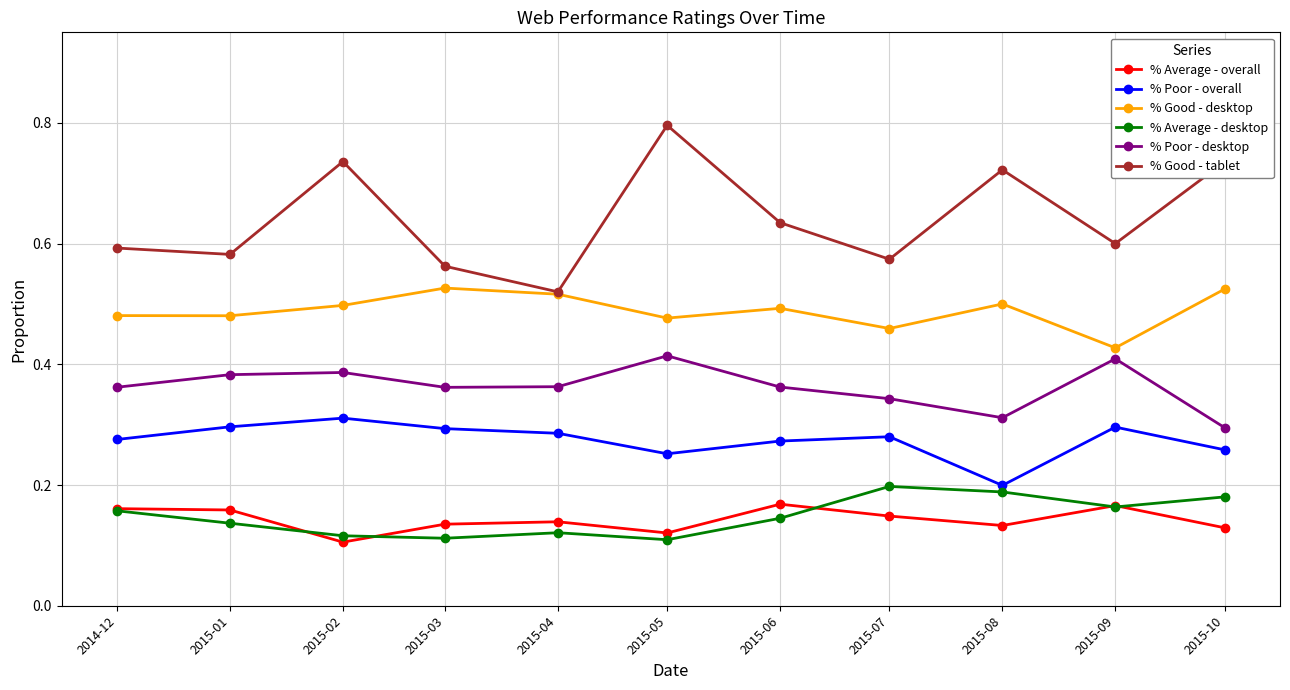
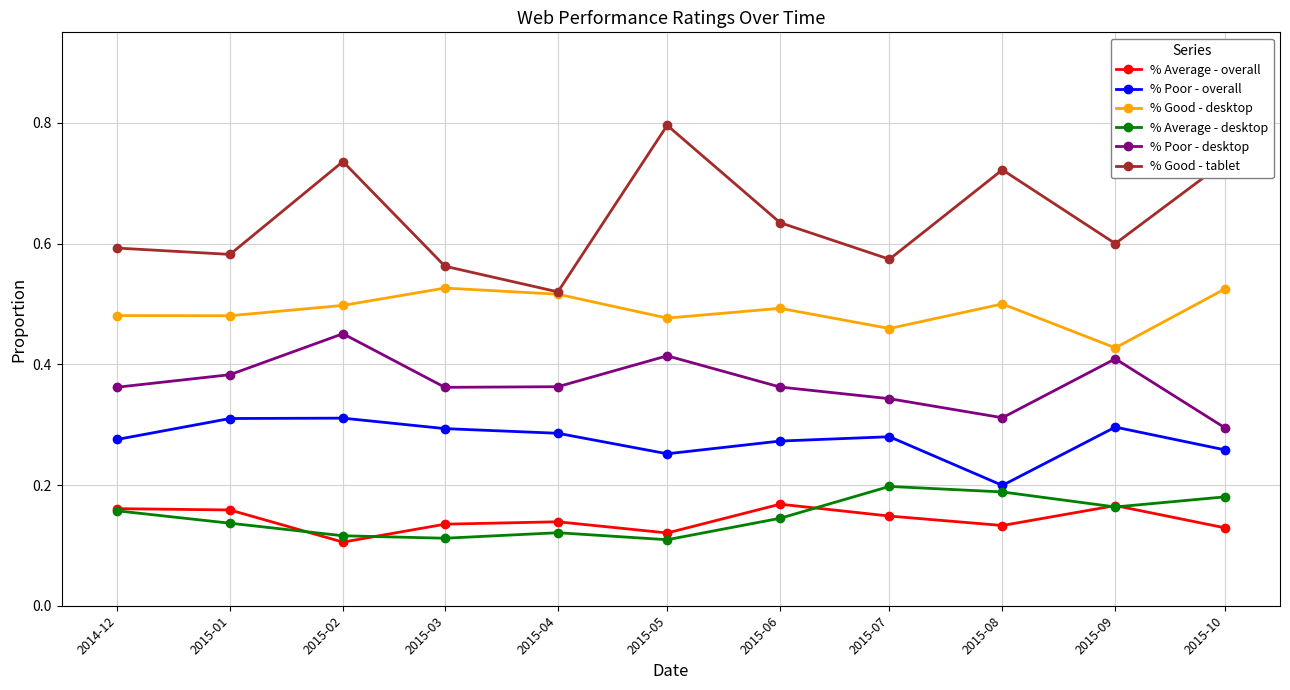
  {
    "% Average - overall": {
      "2015-01": 0.16,
      "2015-02": 0.11,
      "2015-03": 0.14,
      "2015-04": 0.14,
      "2015-05": 0.12,
      "2015-06": 0.17,
      "2015-07": 0.15,
      "2015-08": 0.13,
      "2015-10": 0.13
    },
    "% Poor - overall": {
      "2014-12": 0.28,
-     "2015-01": 0.30,
+     "2015-01": 0.31,
      "2015-02": 0.31,
      "2015-03": 0.29,
      "2015-04": 0.29,
      "2015-05": 0.25,
      "2015-06": 0.27,
      "2015-07": 0.28,
      "2015-08": 0.20,
      "2015-09": 0.30,
      "2015-10": 0.26
    },
    "% Good - desktop": {
      "2014-12": 0.48,
      "2015-01": 0.48,
      "2015-02": 0.50,
      "2015-03": 0.53,
      "2015-05": 0.48,
      "2015-06": 0.49,
      "2015-07": 0.46,
      "2015-08": 0.50,
      "2015-09": 0.43,
      "2015-10": 0.52
    },
    "% Average - desktop": {
      "2015-01": 0.14,
      "2015-02": 0.12,
      "2015-03": 0.11,
      "2015-04": 0.12,
      "2015-05": 0.11,
      "2015-06": 0.14,
      "2015-07": 0.20,
      "2015-08": 0.19,
      "2015-10": 0.18
    },
    "% Poor - desktop": {
      "2014-12": 0.36,
      "2015-01": 0.38,
-     "2015-02": 0.39,
+     "2015-02": 0.45,
      "2015-03": 0.36,
      "2015-04": 0.36,
      "2015-05": 0.41,
      "2015-06": 0.36,
      "2015-07": 0.34,
      "2015-08": 0.31,
      "2015-09": 0.41,
      "2015-10": 0.30
    },
    "% Good - tablet": {
      "2014-12": 0.59,
      "2015-01": 0.58,
      "2015-02": 0.74,
      "2015-03": 0.56,
      "2015-05": 0.80,
      "2015-06": 0.63,
      "2015-07": 0.57,
      "2015-08": 0.72,
      "2015-09": 0.60
    }
  }
